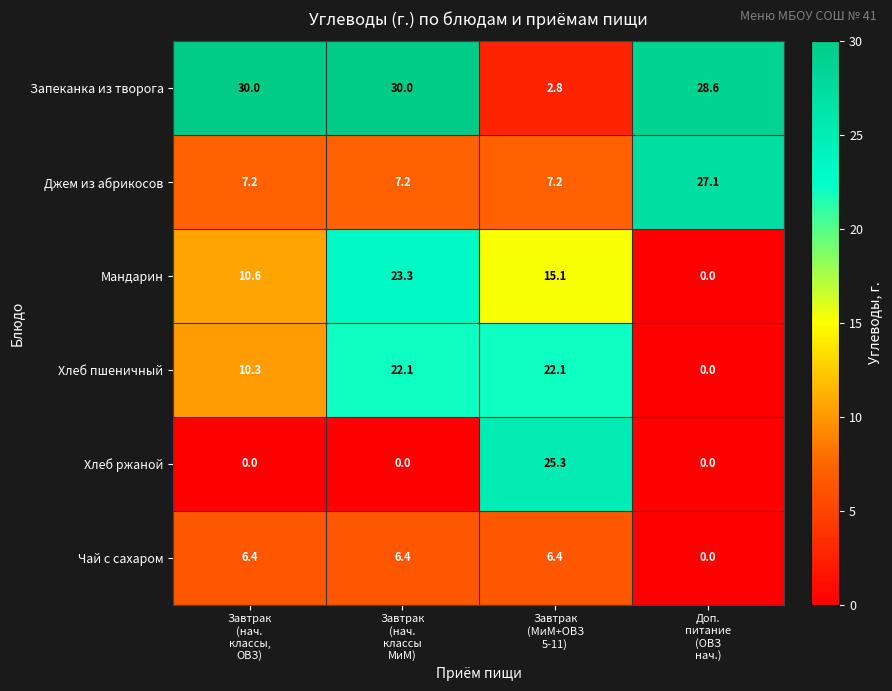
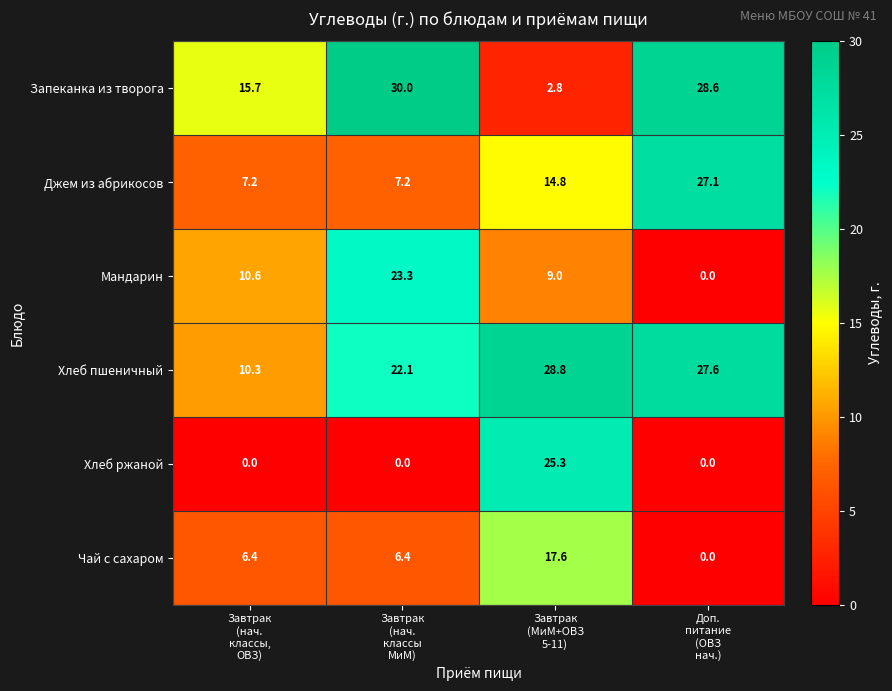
  {
    "Запеканка из творога": {
-     "Завтрак (нач. классы, ОВЗ)": 30.0,
+     "Завтрак (нач. классы, ОВЗ)": 15.7,
      "Завтрак (нач. классы МиМ)": 30.0,
      "Завтрак (МиМ+ОВЗ 5-11)": 2.8,
      "Доп. питание (ОВЗ нач.)": 28.6
    },
    "Джем из абрикосов": {
      "Завтрак (нач. классы, ОВЗ)": 7.2,
      "Завтрак (нач. классы МиМ)": 7.2,
-     "Завтрак (МиМ+ОВЗ 5-11)": 7.2,
+     "Завтрак (МиМ+ОВЗ 5-11)": 14.8,
      "Доп. питание (ОВЗ нач.)": 27.1
    },
    "Мандарин": {
      "Завтрак (нач. классы, ОВЗ)": 10.6,
      "Завтрак (нач. классы МиМ)": 23.3,
-     "Завтрак (МиМ+ОВЗ 5-11)": 15.1,
+     "Завтрак (МиМ+ОВЗ 5-11)": 9.0,
      "Доп. питание (ОВЗ нач.)": 0.0
    },
    "Хлеб пшеничный": {
      "Завтрак (нач. классы, ОВЗ)": 10.3,
      "Завтрак (нач. классы МиМ)": 22.1,
-     "Завтрак (МиМ+ОВЗ 5-11)": 22.1,
-     "Доп. питание (ОВЗ нач.)": 0.0
+     "Завтрак (МиМ+ОВЗ 5-11)": 28.8,
+     "Доп. питание (ОВЗ нач.)": 27.6
    },
    "Хлеб ржаной": {
      "Завтрак (нач. классы, ОВЗ)": 0.0,
      "Завтрак (нач. классы МиМ)": 0.0,
      "Завтрак (МиМ+ОВЗ 5-11)": 25.3,
      "Доп. питание (ОВЗ нач.)": 0.0
    },
    "Чай с сахаром": {
      "Завтрак (нач. классы, ОВЗ)": 6.4,
      "Завтрак (нач. классы МиМ)": 6.4,
-     "Завтрак (МиМ+ОВЗ 5-11)": 6.4,
+     "Завтрак (МиМ+ОВЗ 5-11)": 17.6,
      "Доп. питание (ОВЗ нач.)": 0.0
    }
  }
